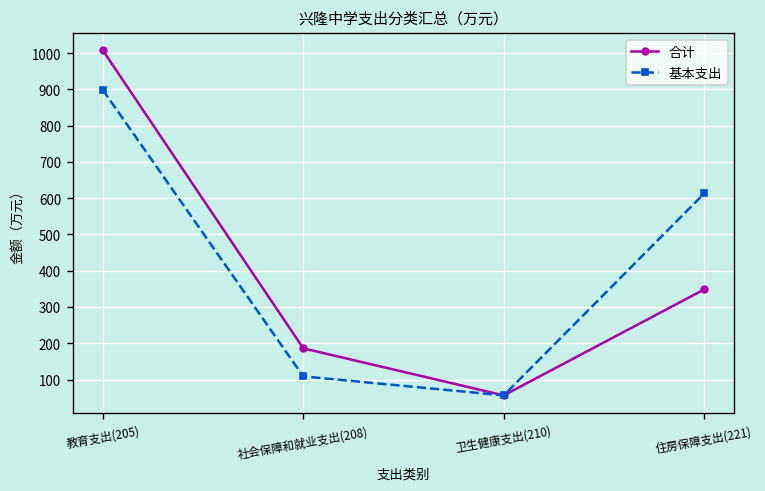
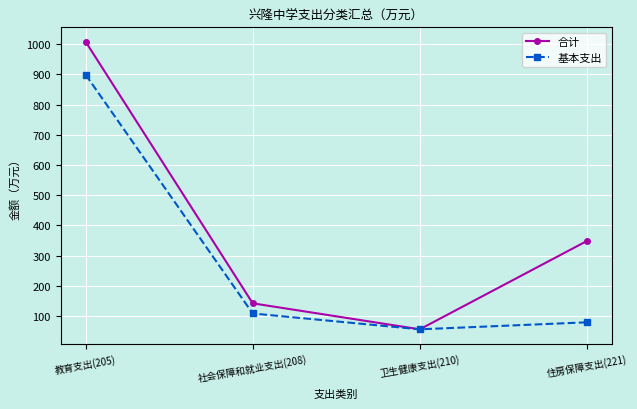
  {
    "合计": {
      "教育支出(205)": 1010,
-     "社会保障和就业支出(208)": 190,
+     "社会保障和就业支出(208)": 140,
      "住房保障支出(221)": 350
    },
    "基本支出": {
      "教育支出(205)": 900,
      "社会保障和就业支出(208)": 110,
-     "住房保障支出(221)": 610
+     "住房保障支出(221)": 80
    }
  }
